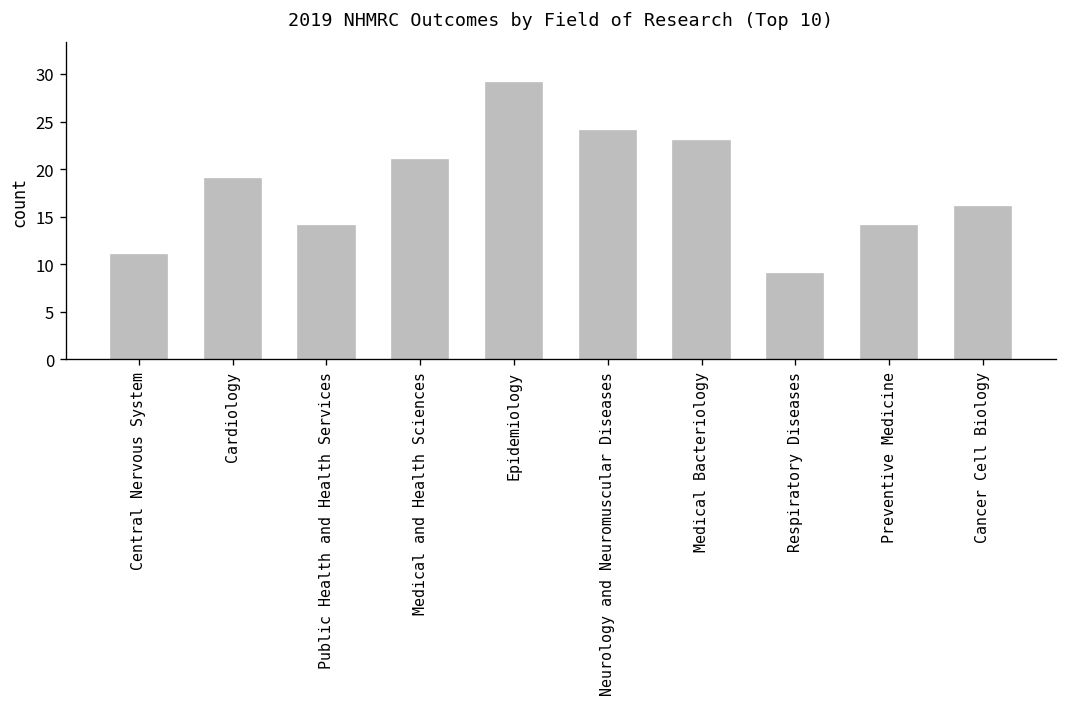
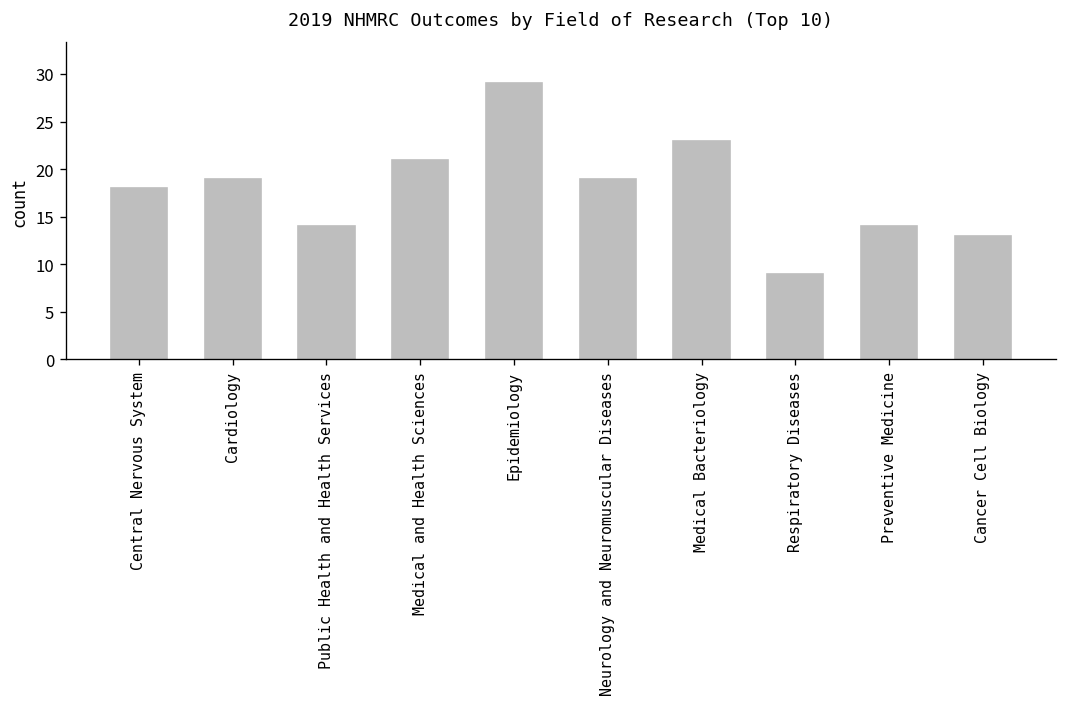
  {
-   "Central Nervous System": 11,
+   "Central Nervous System": 18,
    "Cardiology": 19,
    "Public Health and Health Services": 14,
    "Medical and Health Sciences": 21,
    "Epidemiology": 29,
-   "Neurology and Neuromuscular Diseases": 24,
+   "Neurology and Neuromuscular Diseases": 19,
    "Medical Bacteriology": 23,
    "Respiratory Diseases": 9,
    "Preventive Medicine": 14,
-   "Cancer Cell Biology": 16
+   "Cancer Cell Biology": 13
  }
